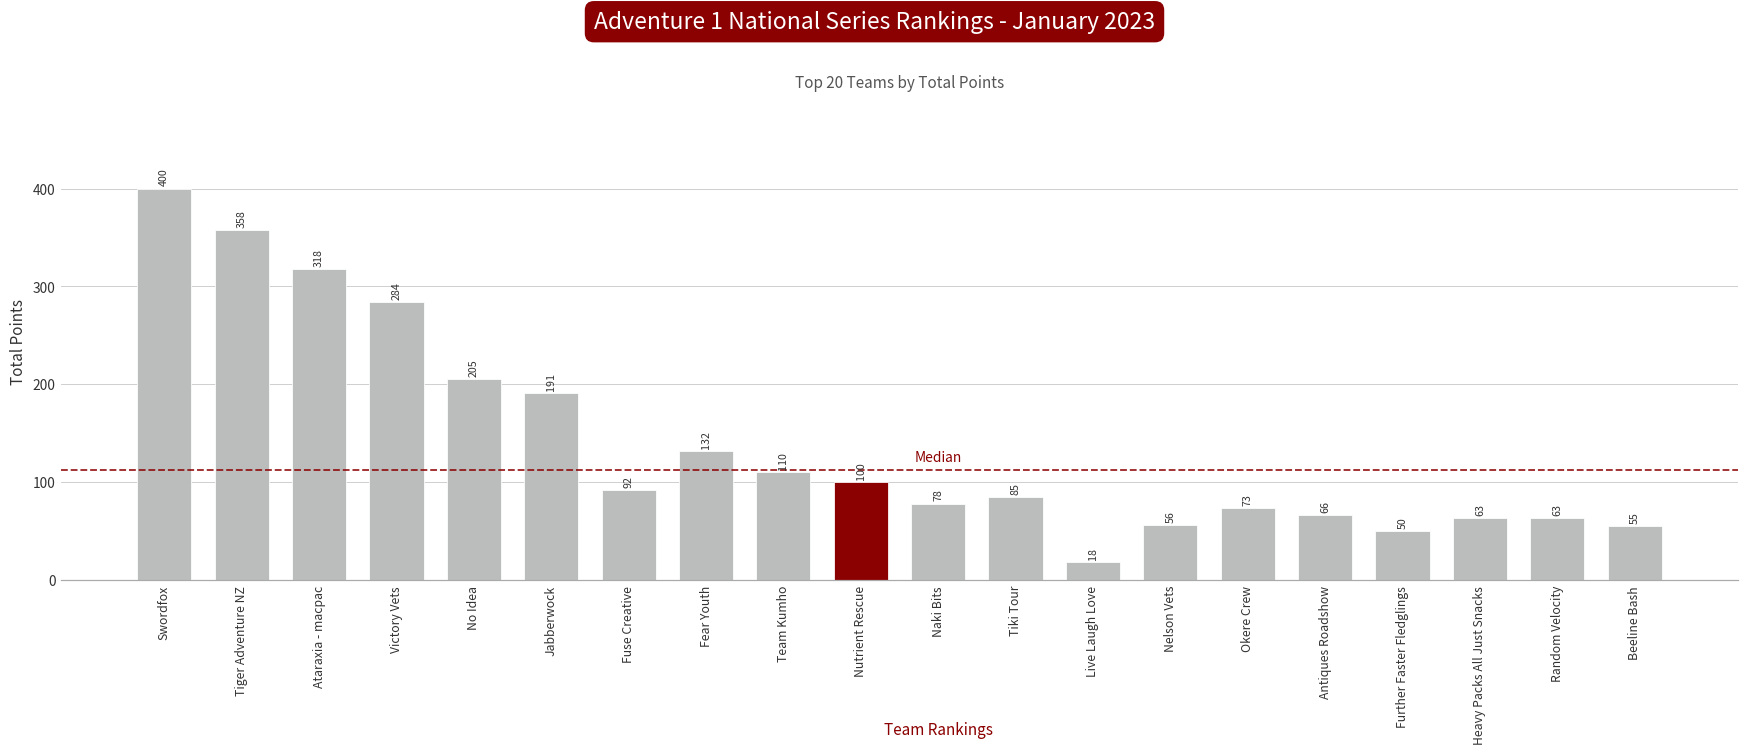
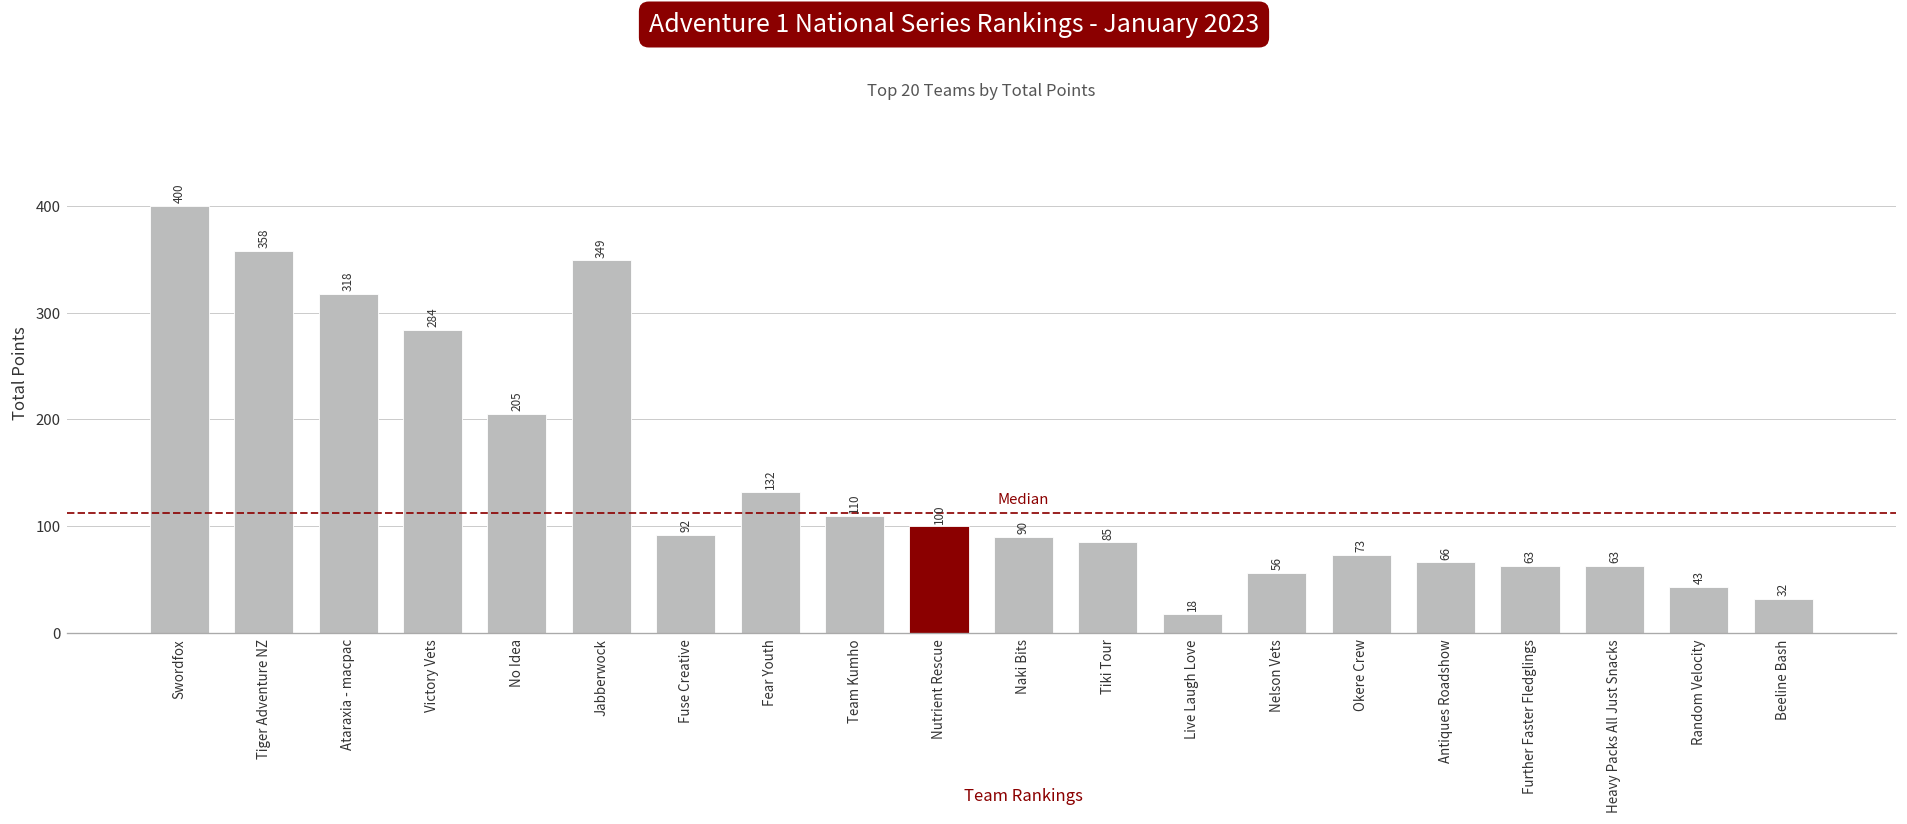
  {
    "Swordfox": 400,
    "Tiger Adventure NZ": 358,
    "Ataraxia - macpac": 318,
    "Victory Vets": 284,
    "No Idea": 205,
-   "Jabberwock": 191,
+   "Jabberwock": 349,
    "Fuse Creative": 92,
    "Fear Youth": 132,
    "Team Kumho": 110,
    "Nutrient Rescue": 100,
-   "Naki Bits": 78,
+   "Naki Bits": 90,
    "Tiki Tour": 85,
    "Live Laugh Love": 18,
    "Nelson Vets": 56,
    "Okere Crew": 73,
    "Antiques Roadshow": 66,
-   "Further Faster Fledglings": 50,
+   "Further Faster Fledglings": 63,
    "Heavy Packs All Just Snacks": 63,
-   "Random Velocity": 63,
-   "Beeline Bash": 55
+   "Random Velocity": 43,
+   "Beeline Bash": 32
  }
